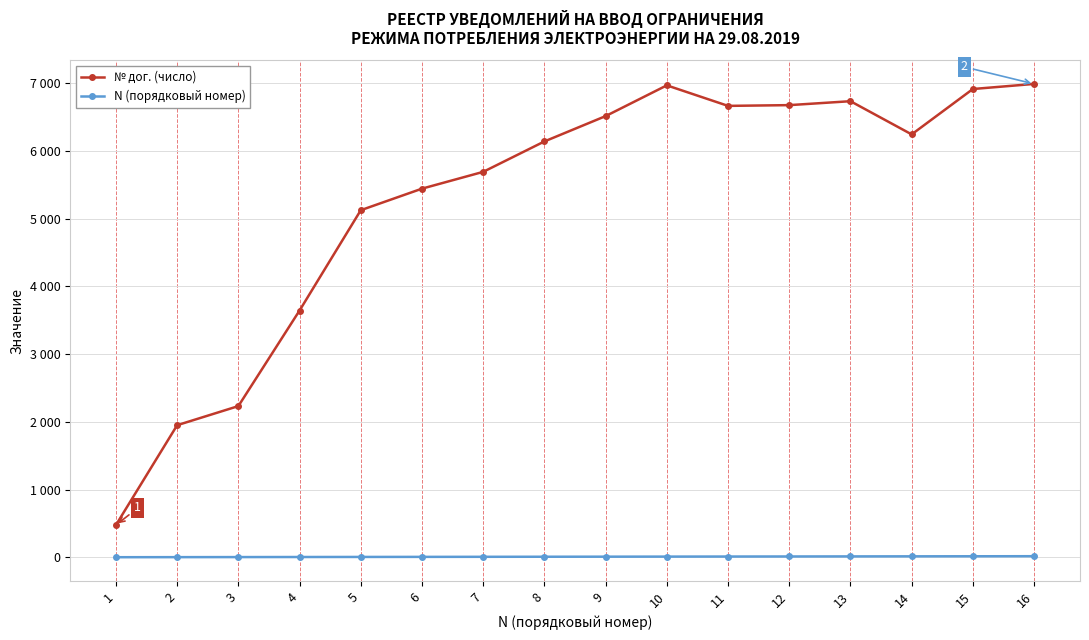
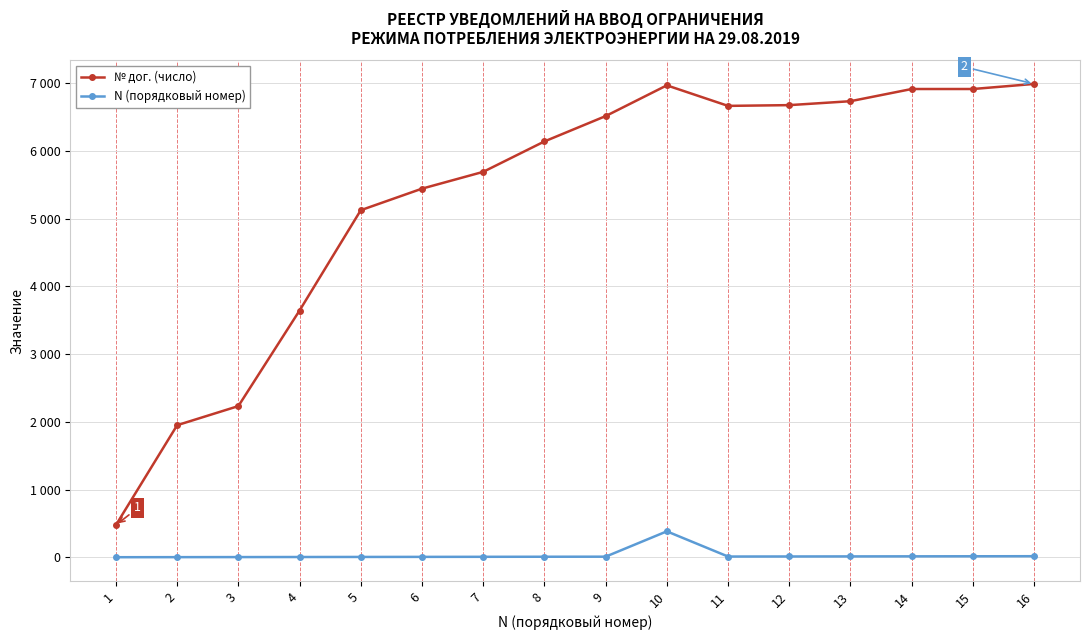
  {
    "№ дог. (число)": {
      "2": 2000,
      "3": 2200,
      "4": 3600,
      "5": 5100,
      "6": 5400,
      "7": 5700,
      "8": 6100,
      "9": 6500,
      "10": 7000,
      "11": 6700,
      "12": 6700,
      "13": 6700,
-     "14": 6200,
+     "14": 6900,
      "15": 6900,
      "16": 7000
    },
    "N (порядковый номер)": {
      "1": 0,
      "2": 0,
      "3": 0,
      "4": 0,
      "5": 0,
      "6": 0,
      "7": 0,
      "8": 0,
      "9": 0,
-     "10": 0,
+     "10": 400,
      "11": 0,
      "12": 0,
      "13": 0,
      "14": 0,
      "15": 0,
      "16": 0
    }
  }
